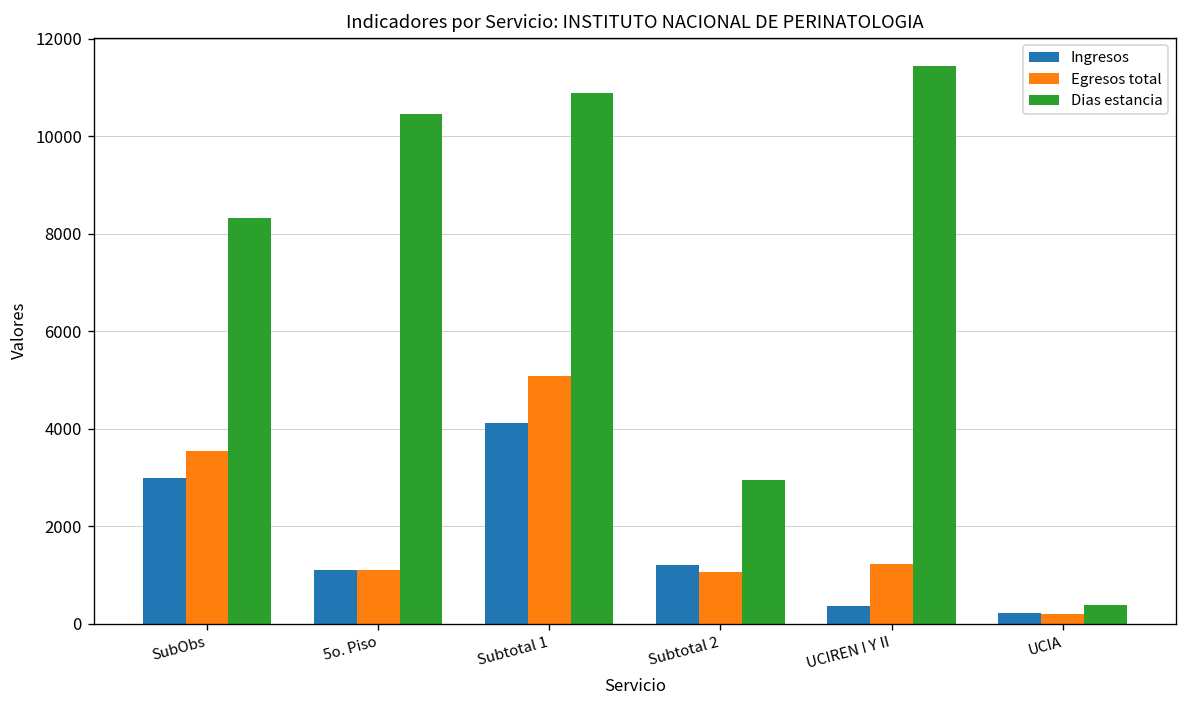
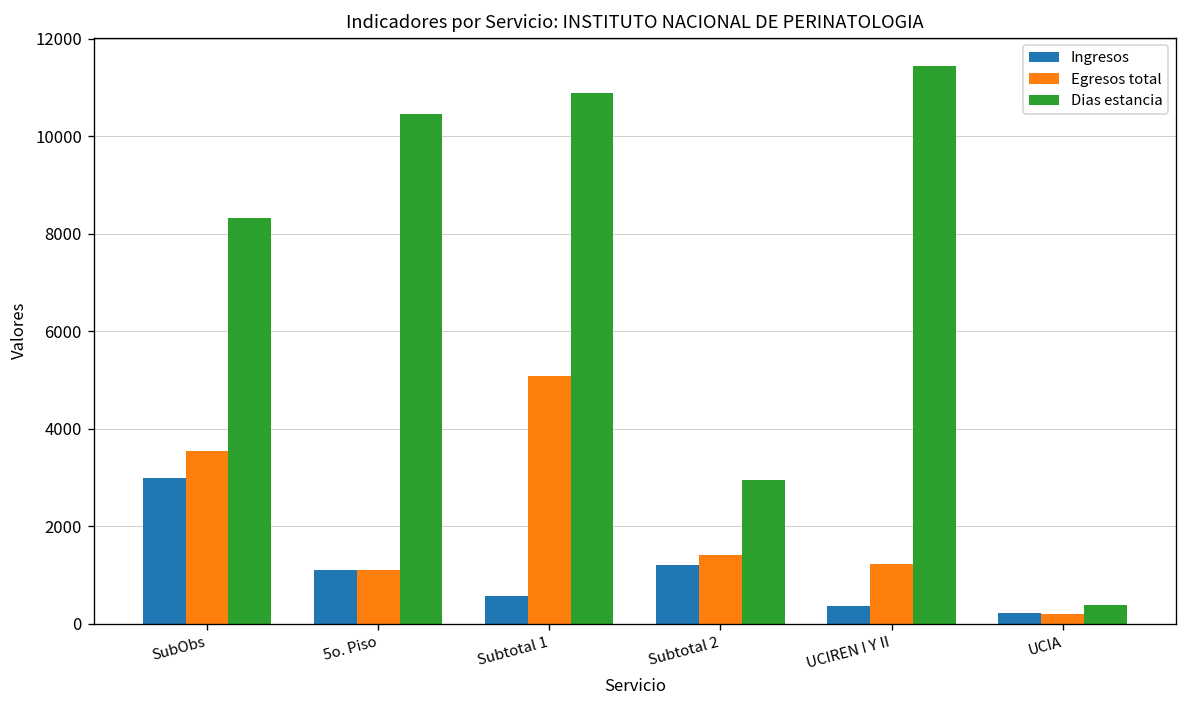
  {
    "Ingresos": {
      "SubObs": 3000,
      "5o. Piso": 1100,
-     "Subtotal 1": 4100,
+     "Subtotal 1": 600,
      "Subtotal 2": 1200,
      "UCIREN I Y II": 400,
      "UCIA": 200
    },
    "Egresos total": {
      "SubObs": 3500,
      "5o. Piso": 1100,
      "Subtotal 1": 5100,
-     "Subtotal 2": 1100,
+     "Subtotal 2": 1400,
      "UCIREN I Y II": 1200,
      "UCIA": 200
    },
    "Dias estancia": {
      "SubObs": 8300,
      "5o. Piso": 10500,
      "Subtotal 1": 10900,
      "Subtotal 2": 2900,
      "UCIREN I Y II": 11400,
      "UCIA": 400
    }
  }
